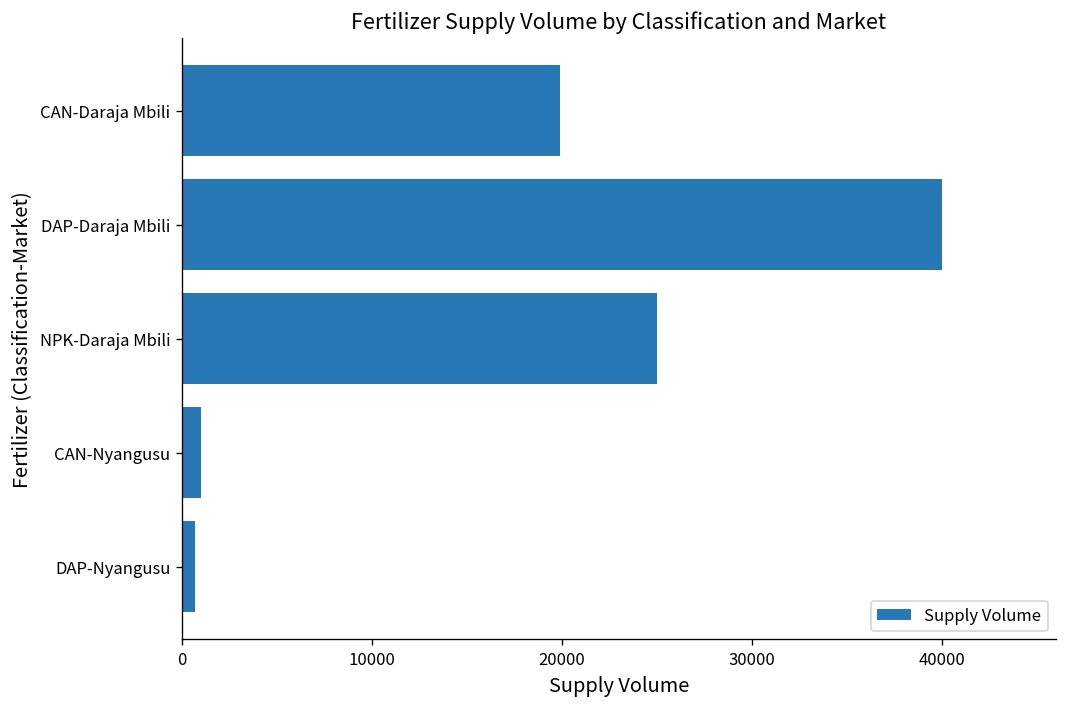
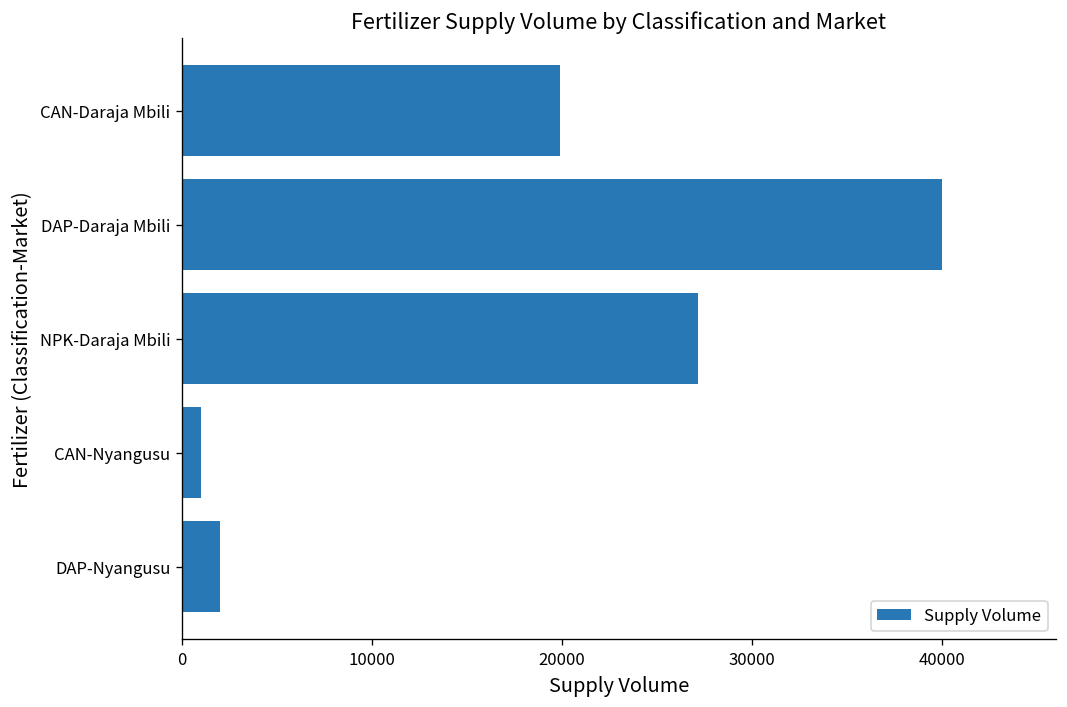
  {
    "CAN-Daraja Mbili": 19900,
    "DAP-Daraja Mbili": 40000,
-   "NPK-Daraja Mbili": 25000,
+   "NPK-Daraja Mbili": 27200,
    "CAN-Nyangusu": 1000,
-   "DAP-Nyangusu": 700
+   "DAP-Nyangusu": 2000
  }
